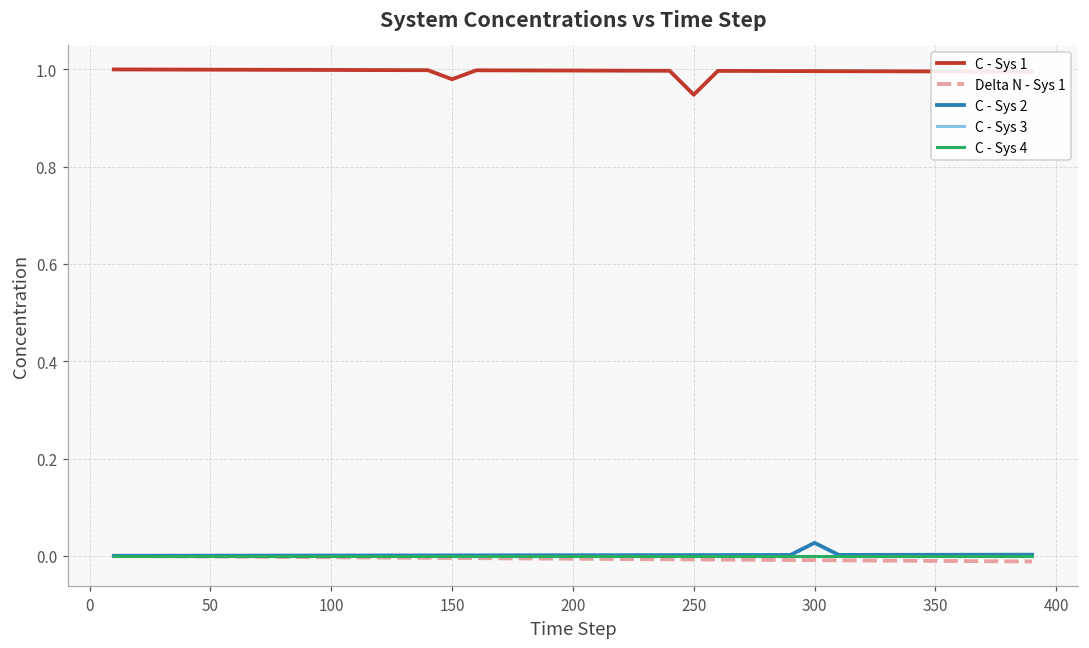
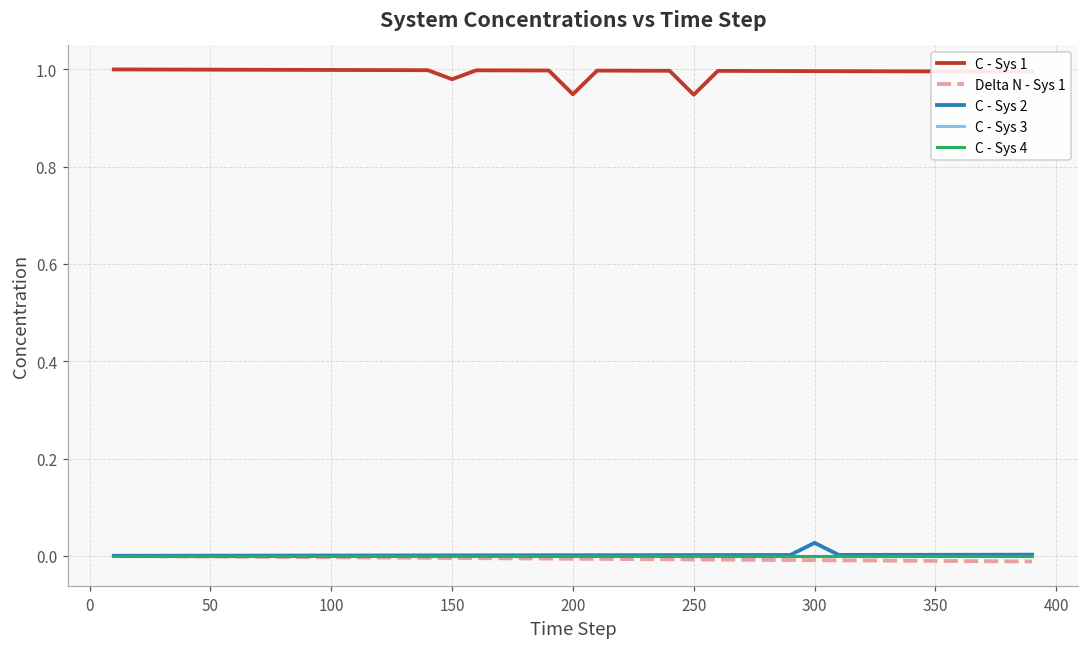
  {
    "C - Sys 1": {
      "50": 1.00,
      "100": 1.00,
      "150": 0.98,
-     "200": 1.00,
+     "200": 0.95,
      "250": 0.95,
      "300": 1.00
    },
    "Delta N - Sys 1": {
      "200": -0.01,
      "250": -0.01,
      "300": -0.01,
      "350": -0.01
    },
    "C - Sys 2": {
      "300": 0.03
    },
    "C - Sys 4": {
      "300": 0.00
    }
  }
